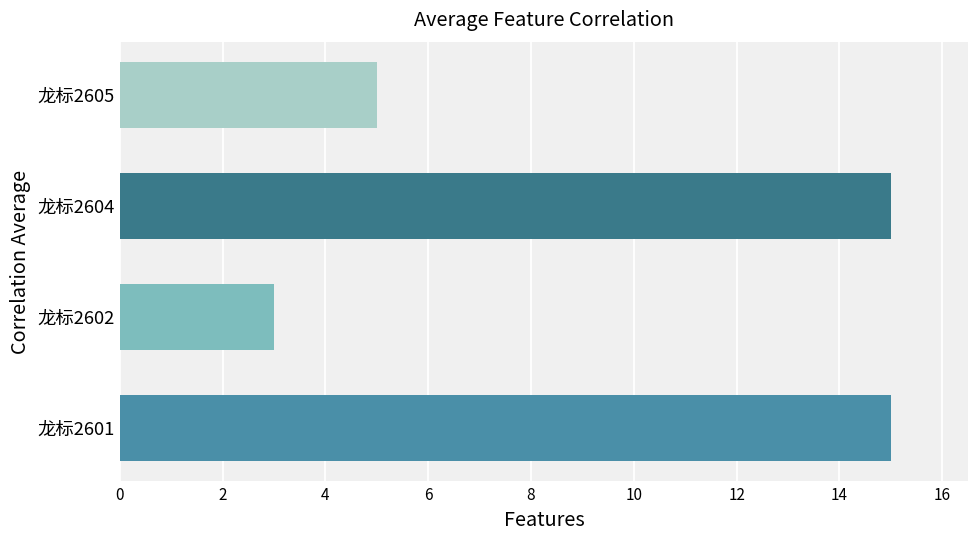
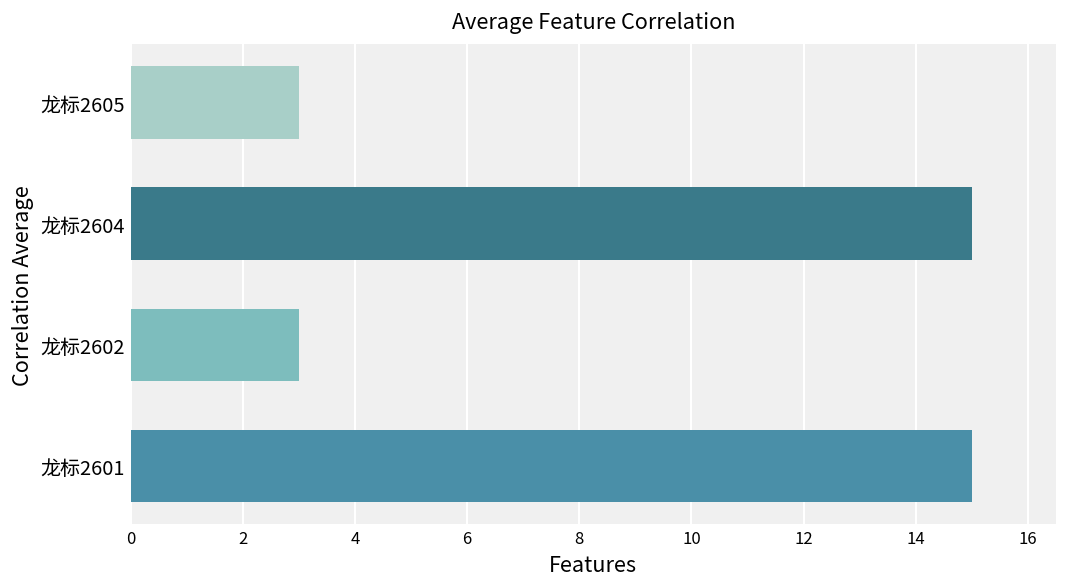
  {
-   "龙标2605": 5,
+   "龙标2605": 3,
    "龙标2604": 15,
    "龙标2602": 3,
    "龙标2601": 15
  }
